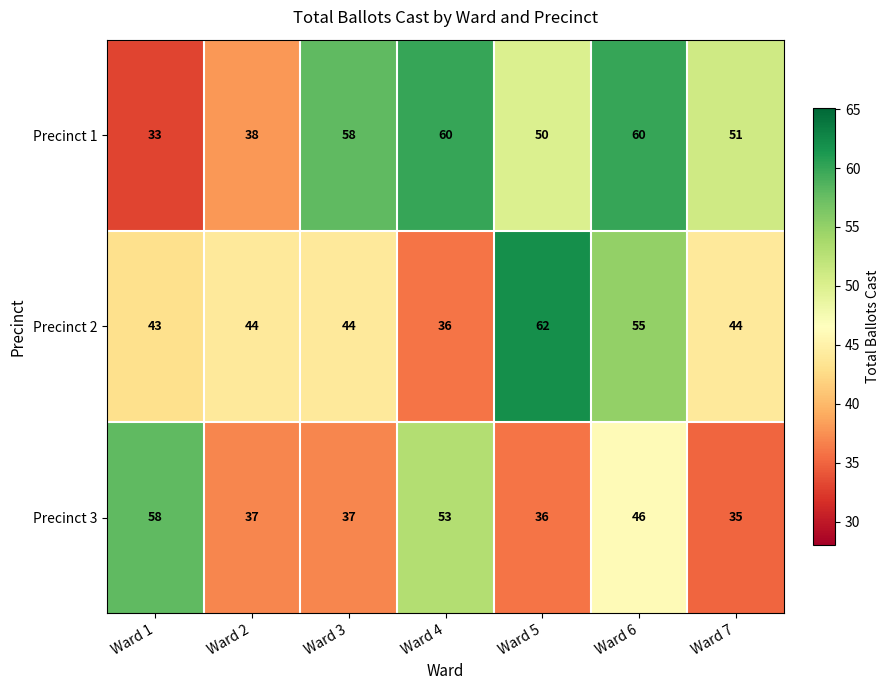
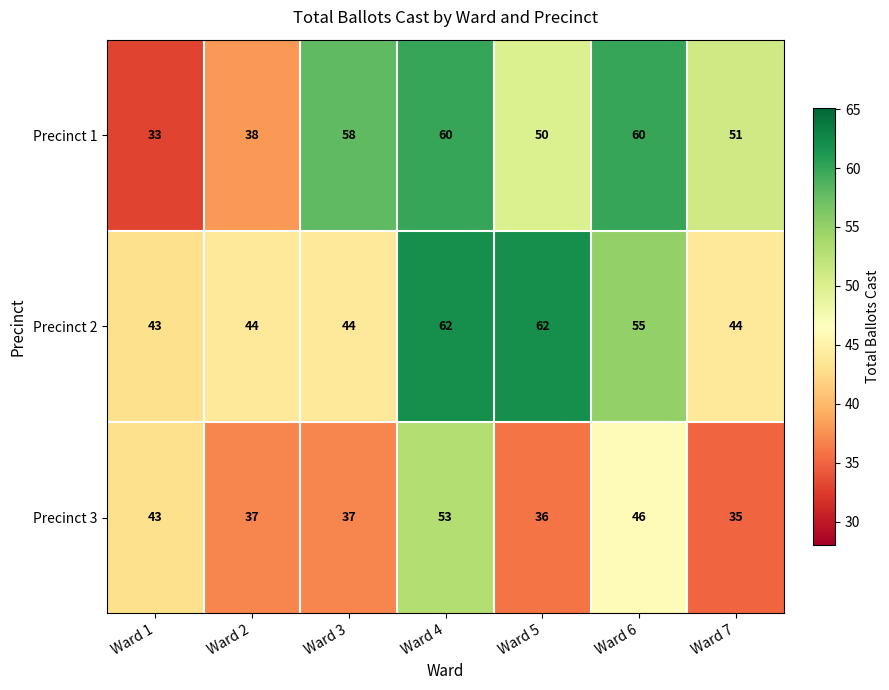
  {
    "Precinct 1": {
      "Ward 1": 33,
      "Ward 2": 38,
      "Ward 3": 58,
      "Ward 4": 60,
      "Ward 5": 50,
      "Ward 6": 60,
      "Ward 7": 51
    },
    "Precinct 2": {
      "Ward 1": 43,
      "Ward 2": 44,
      "Ward 3": 44,
-     "Ward 4": 36,
+     "Ward 4": 62,
      "Ward 5": 62,
      "Ward 6": 55,
      "Ward 7": 44
    },
    "Precinct 3": {
-     "Ward 1": 58,
+     "Ward 1": 43,
      "Ward 2": 37,
      "Ward 3": 37,
      "Ward 4": 53,
      "Ward 5": 36,
      "Ward 6": 46,
      "Ward 7": 35
    }
  }
